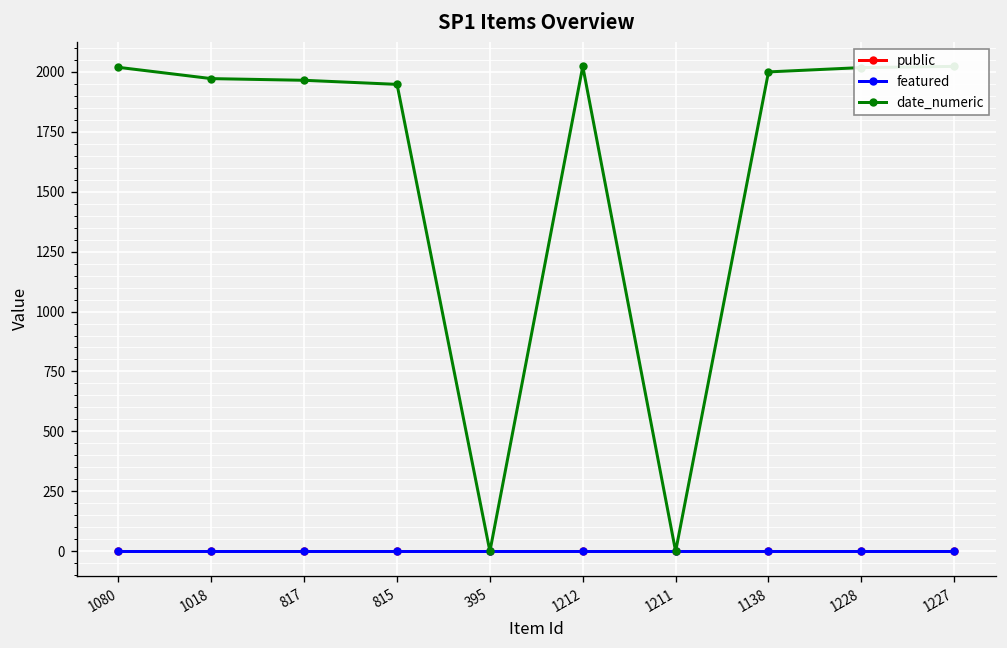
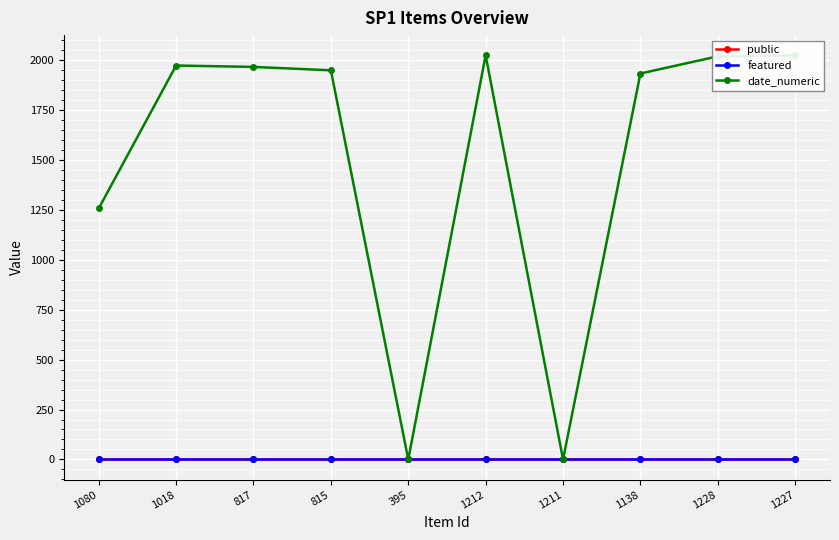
  {
    "date_numeric": {
-     "1080": 2020,
+     "1080": 1260,
      "1018": 1970,
      "817": 1960,
      "815": 1950,
      "1212": 2020,
-     "1138": 2000
+     "1138": 1930
    }
  }
